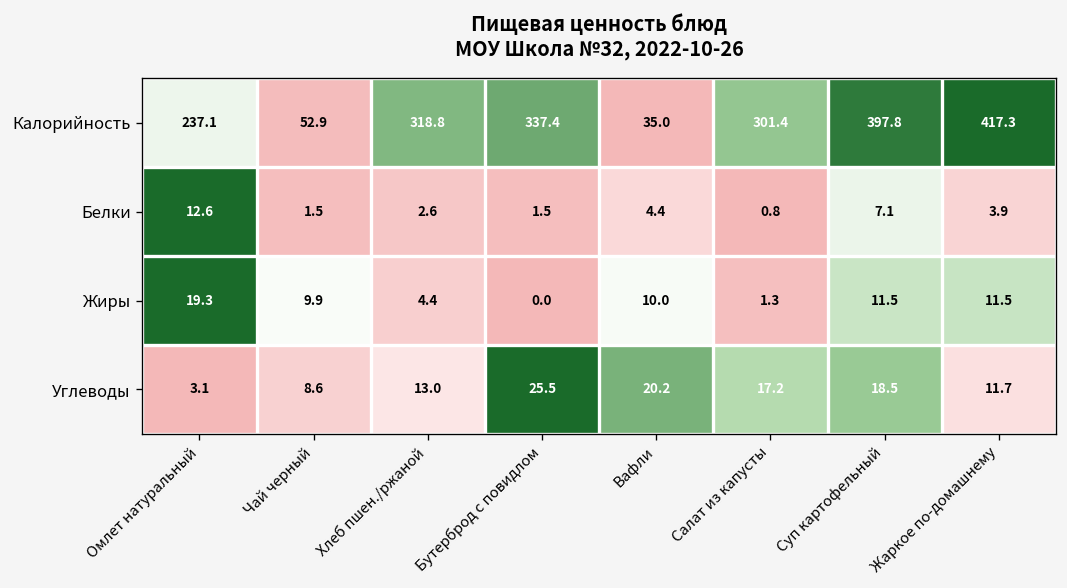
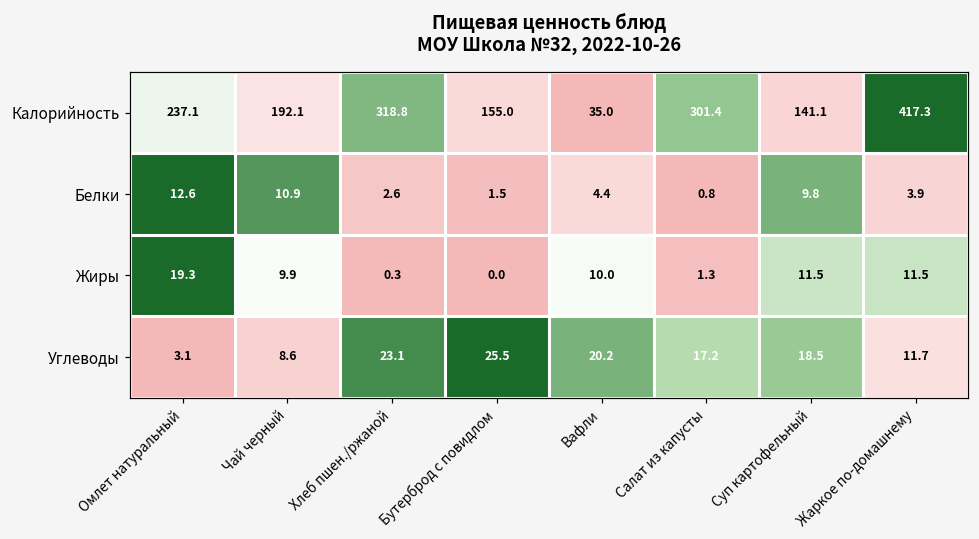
  {
    "Калорийность": {
      "Омлет натуральный": 237.1,
-     "Чай черный": 52.9,
+     "Чай черный": 192.1,
      "Хлеб пшен./ржаной": 318.8,
-     "Бутерброд с повидлом": 337.4,
+     "Бутерброд с повидлом": 155.0,
      "Вафли": 35.0,
      "Салат из капусты": 301.4,
-     "Суп картофельный": 397.8,
+     "Суп картофельный": 141.1,
      "Жаркое по-домашнему": 417.3
    },
    "Белки": {
      "Омлет натуральный": 12.6,
-     "Чай черный": 1.5,
+     "Чай черный": 10.9,
      "Хлеб пшен./ржаной": 2.6,
      "Бутерброд с повидлом": 1.5,
      "Вафли": 4.4,
      "Салат из капусты": 0.8,
-     "Суп картофельный": 7.1,
+     "Суп картофельный": 9.8,
      "Жаркое по-домашнему": 3.9
    },
    "Жиры": {
      "Омлет натуральный": 19.3,
      "Чай черный": 9.9,
-     "Хлеб пшен./ржаной": 4.4,
+     "Хлеб пшен./ржаной": 0.3,
      "Бутерброд с повидлом": 0.0,
      "Вафли": 10.0,
      "Салат из капусты": 1.3,
      "Суп картофельный": 11.5,
      "Жаркое по-домашнему": 11.5
    },
    "Углеводы": {
      "Омлет натуральный": 3.1,
      "Чай черный": 8.6,
-     "Хлеб пшен./ржаной": 13.0,
+     "Хлеб пшен./ржаной": 23.1,
      "Бутерброд с повидлом": 25.5,
      "Вафли": 20.2,
      "Салат из капусты": 17.2,
      "Суп картофельный": 18.5,
      "Жаркое по-домашнему": 11.7
    }
  }
